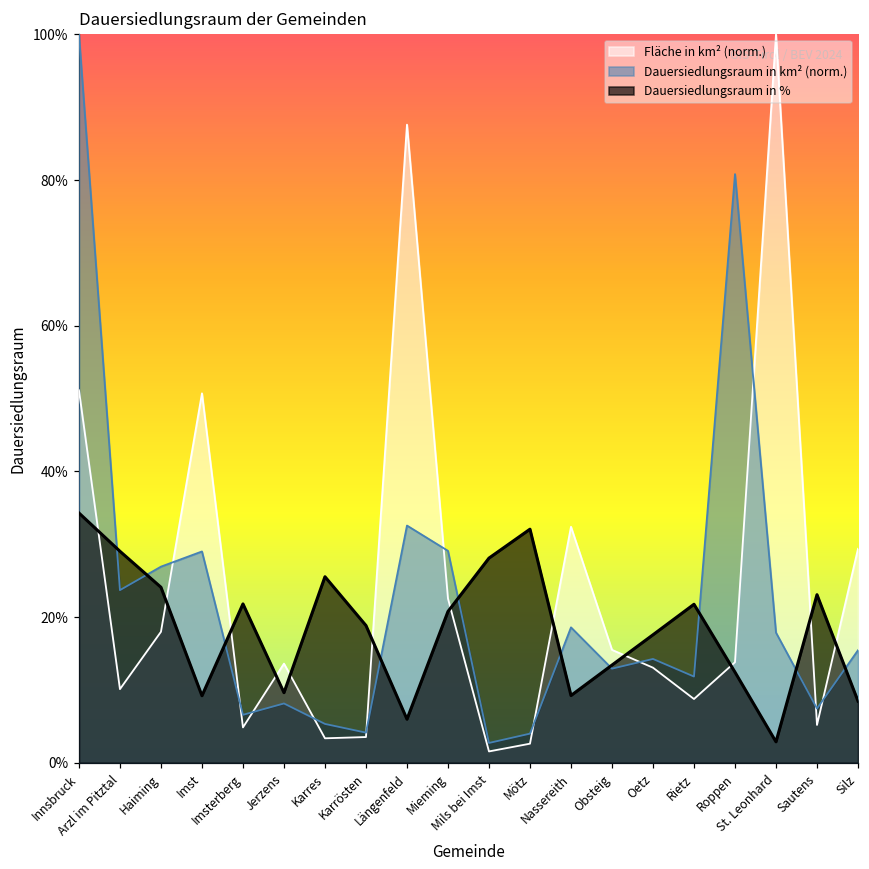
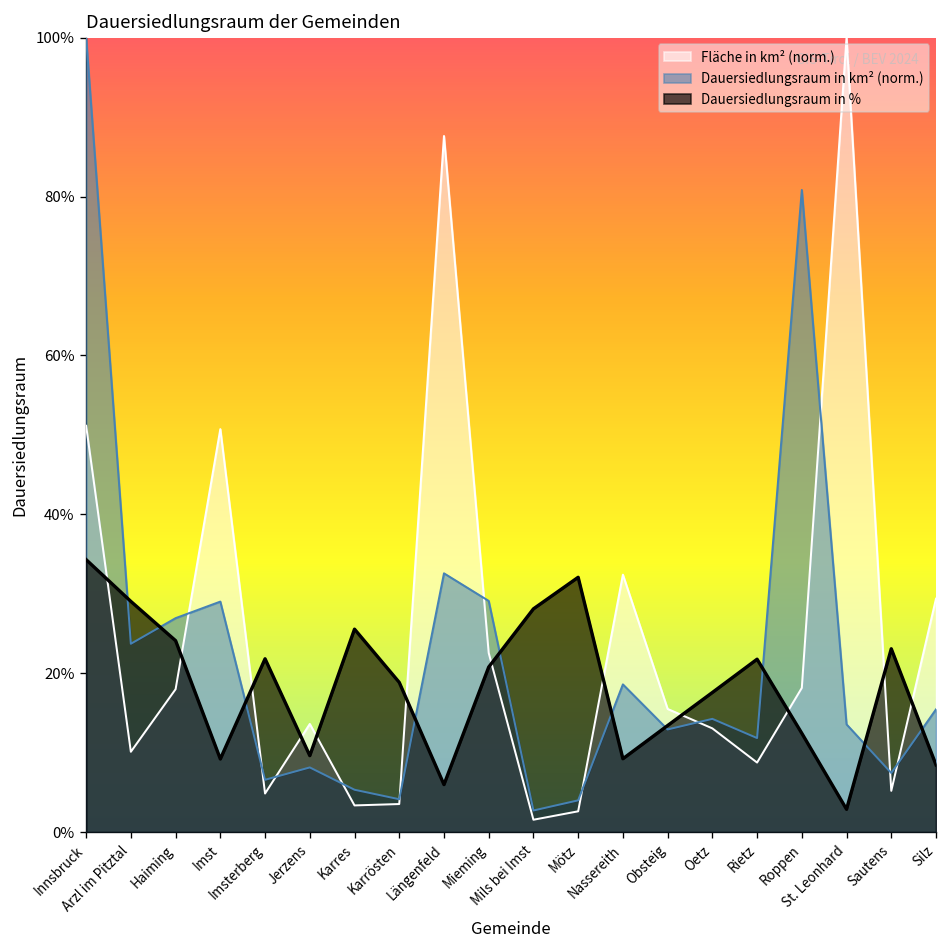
  {
    "Fläche in km² (norm.)": {
      "Innsbruck": "51%",
      "Arzl im Pitztal": "10%",
      "Haiming": "18%",
      "Imst": "51%",
      "Imsterberg": "5%",
      "Jerzens": "14%",
      "Karres": "3%",
      "Karrösten": "4%",
      "Längenfeld": "88%",
      "Mieming": "23%",
      "Mils bei Imst": "2%",
      "Mötz": "3%",
      "Nassereith": "32%",
      "Obsteig": "16%",
      "Oetz": "13%",
      "Rietz": "9%",
-     "Roppen": "14%",
+     "Roppen": "18%",
      "Sautens": "5%",
      "Silz": "29%"
    },
    "Dauersiedlungsraum in km² (norm.)": {
      "Innsbruck": "100%",
      "Arzl im Pitztal": "24%",
      "Haiming": "27%",
      "Imst": "29%",
      "Imsterberg": "7%",
      "Jerzens": "8%",
      "Karres": "5%",
      "Karrösten": "4%",
      "Längenfeld": "33%",
      "Mieming": "29%",
      "Mils bei Imst": "3%",
      "Mötz": "4%",
      "Nassereith": "19%",
      "Obsteig": "13%",
      "Oetz": "14%",
      "Rietz": "12%",
      "Roppen": "81%",
-     "St. Leonhard": "18%",
+     "St. Leonhard": "14%",
      "Sautens": "7%",
      "Silz": "15%"
    },
    "Dauersiedlungsraum in %": {
      "Innsbruck": "34%",
      "Arzl im Pitztal": "29%",
      "Haiming": "24%",
      "Imst": "9%",
      "Imsterberg": "22%",
      "Jerzens": "10%",
      "Karres": "26%",
      "Karrösten": "19%",
      "Längenfeld": "6%",
      "Mieming": "21%",
      "Mils bei Imst": "28%",
      "Mötz": "32%",
      "Nassereith": "9%",
      "Obsteig": "13%",
      "Oetz": "18%",
      "Rietz": "22%",
      "Roppen": "12%",
      "St. Leonhard": "3%",
      "Sautens": "23%",
      "Silz": "8%"
    }
  }
